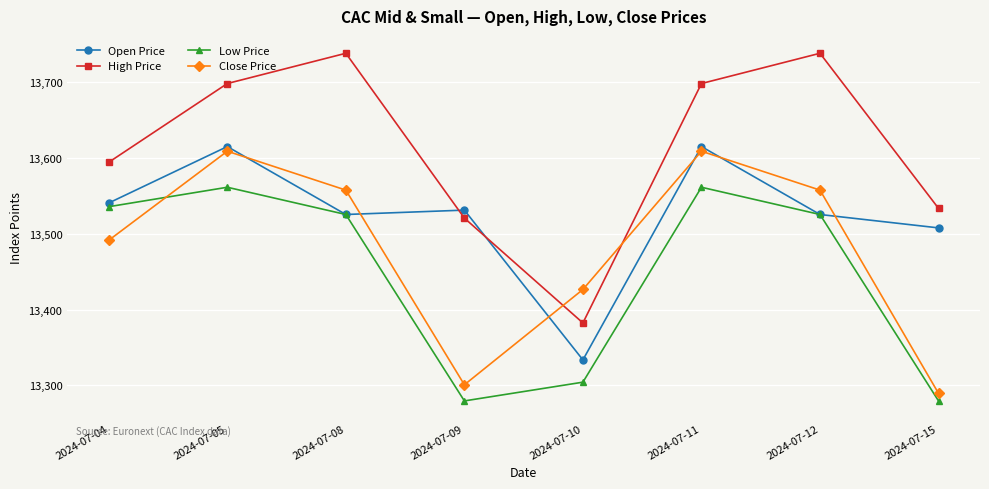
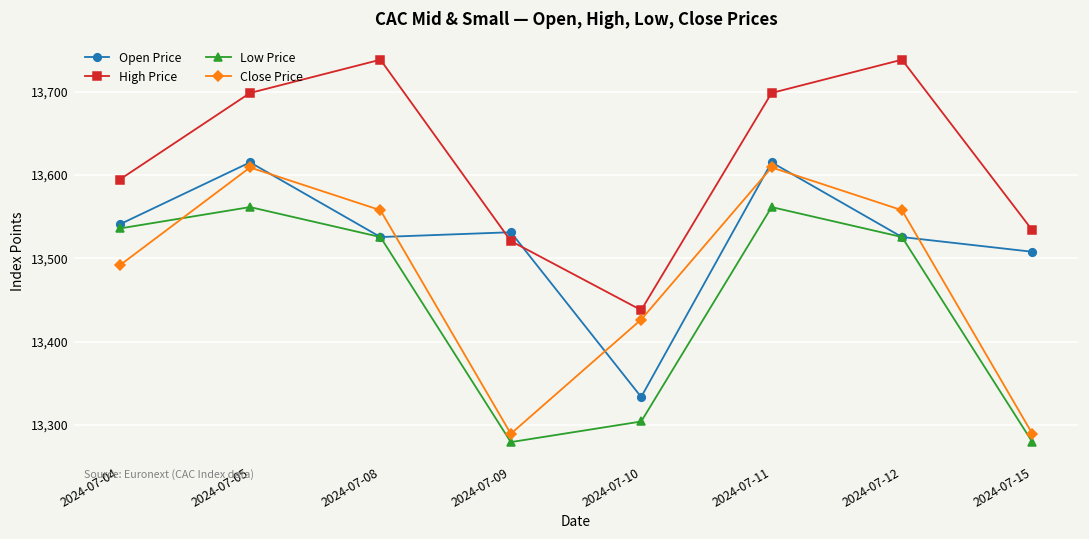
  {
    "Open Price": {
      "2024-07-04": "13,540",
      "2024-07-05": "13,620",
      "2024-07-09": "13,530",
      "2024-07-10": "13,330",
      "2024-07-11": "13,620",
      "2024-07-15": "13,510"
    },
    "High Price": {
      "2024-07-04": "13,590",
      "2024-07-05": "13,700",
      "2024-07-08": "13,740",
      "2024-07-09": "13,520",
-     "2024-07-10": "13,380",
+     "2024-07-10": "13,440",
      "2024-07-11": "13,700",
      "2024-07-12": "13,740",
      "2024-07-15": "13,530"
    },
    "Low Price": {
      "2024-07-04": "13,540",
      "2024-07-05": "13,560",
      "2024-07-09": "13,280",
      "2024-07-10": "13,300",
      "2024-07-11": "13,560",
      "2024-07-15": "13,280"
    },
    "Close Price": {
      "2024-07-04": "13,490",
      "2024-07-05": "13,610",
      "2024-07-08": "13,560",
-     "2024-07-09": "13,300",
+     "2024-07-09": "13,290",
      "2024-07-10": "13,430",
      "2024-07-11": "13,610",
      "2024-07-12": "13,560",
      "2024-07-15": "13,290"
    }
  }
